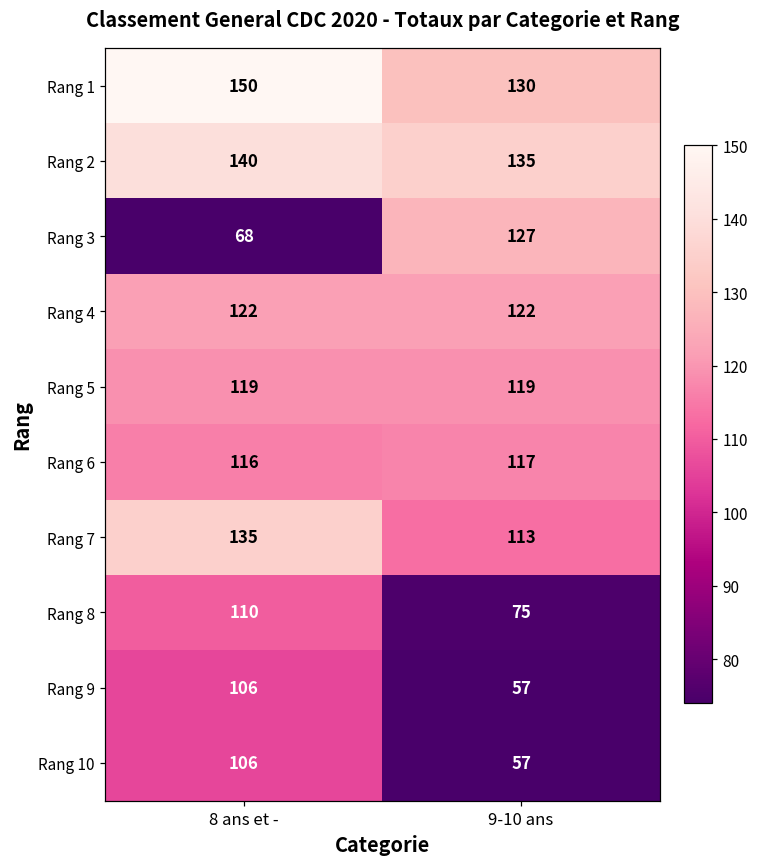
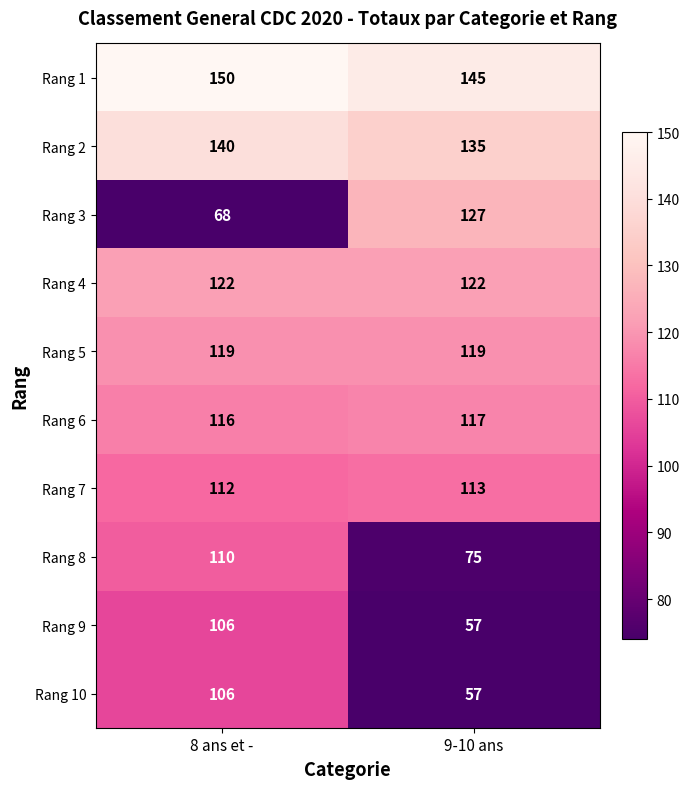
  {
    "Rang 1": {
      "8 ans et -": 150,
-     "9-10 ans": 130
+     "9-10 ans": 145
    },
    "Rang 2": {
      "8 ans et -": 140,
      "9-10 ans": 135
    },
    "Rang 3": {
      "8 ans et -": 68,
      "9-10 ans": 127
    },
    "Rang 4": {
      "8 ans et -": 122,
      "9-10 ans": 122
    },
    "Rang 5": {
      "8 ans et -": 119,
      "9-10 ans": 119
    },
    "Rang 6": {
      "8 ans et -": 116,
      "9-10 ans": 117
    },
    "Rang 7": {
-     "8 ans et -": 135,
+     "8 ans et -": 112,
      "9-10 ans": 113
    },
    "Rang 8": {
      "8 ans et -": 110,
      "9-10 ans": 75
    },
    "Rang 9": {
      "8 ans et -": 106,
      "9-10 ans": 57
    },
    "Rang 10": {
      "8 ans et -": 106,
      "9-10 ans": 57
    }
  }
